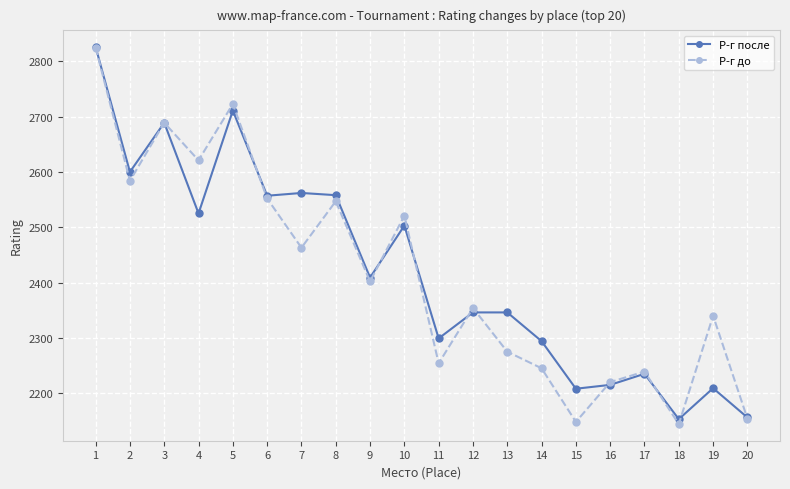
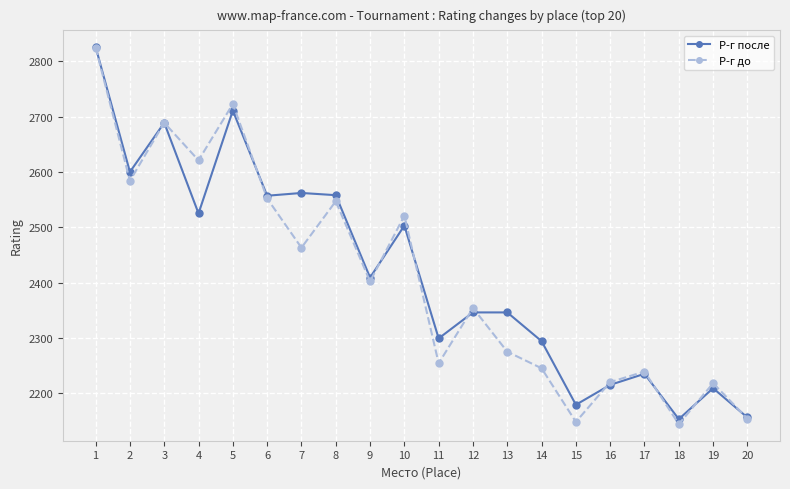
  {
    "Р-г после": {
      "2": 2600,
      "4": 2530,
      "5": 2710,
      "6": 2560,
      "7": 2560,
      "8": 2560,
      "9": 2410,
      "10": 2500,
      "11": 2300,
      "12": 2350,
      "13": 2350,
      "14": 2290,
-     "15": 2210,
+     "15": 2180,
      "16": 2220,
      "18": 2150,
      "19": 2210
    },
    "Р-г до": {
      "2": 2580,
      "4": 2620,
      "5": 2720,
      "6": 2550,
      "7": 2460,
      "8": 2550,
      "9": 2400,
      "10": 2520,
      "11": 2250,
      "12": 2350,
      "13": 2280,
      "14": 2250,
      "15": 2150,
      "16": 2220,
      "18": 2140,
-     "19": 2340
+     "19": 2220
    }
  }
